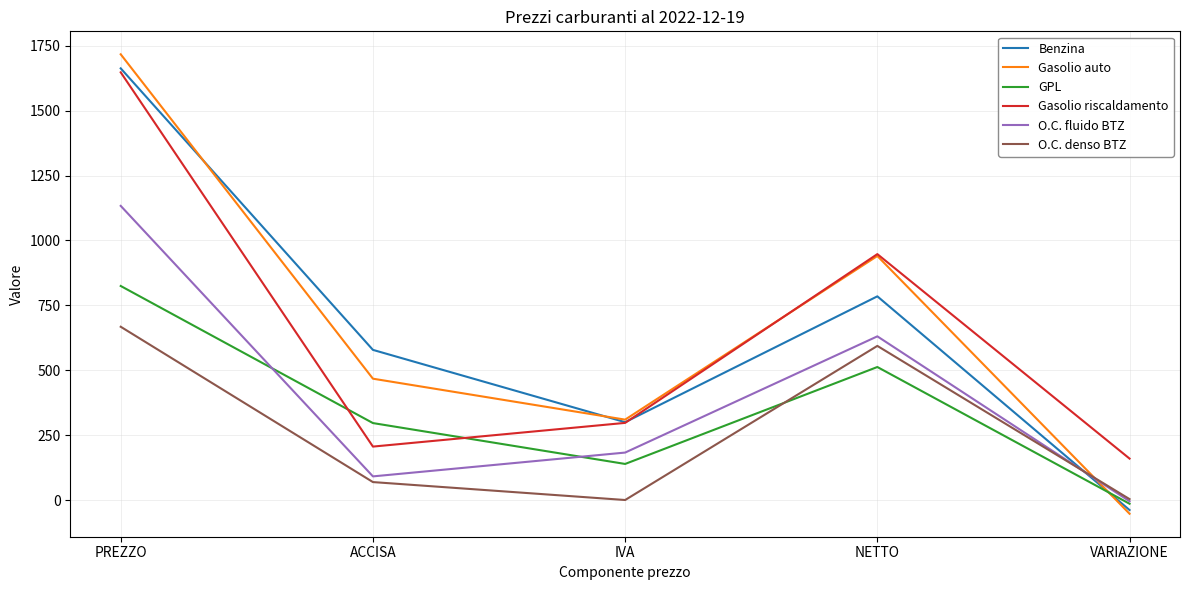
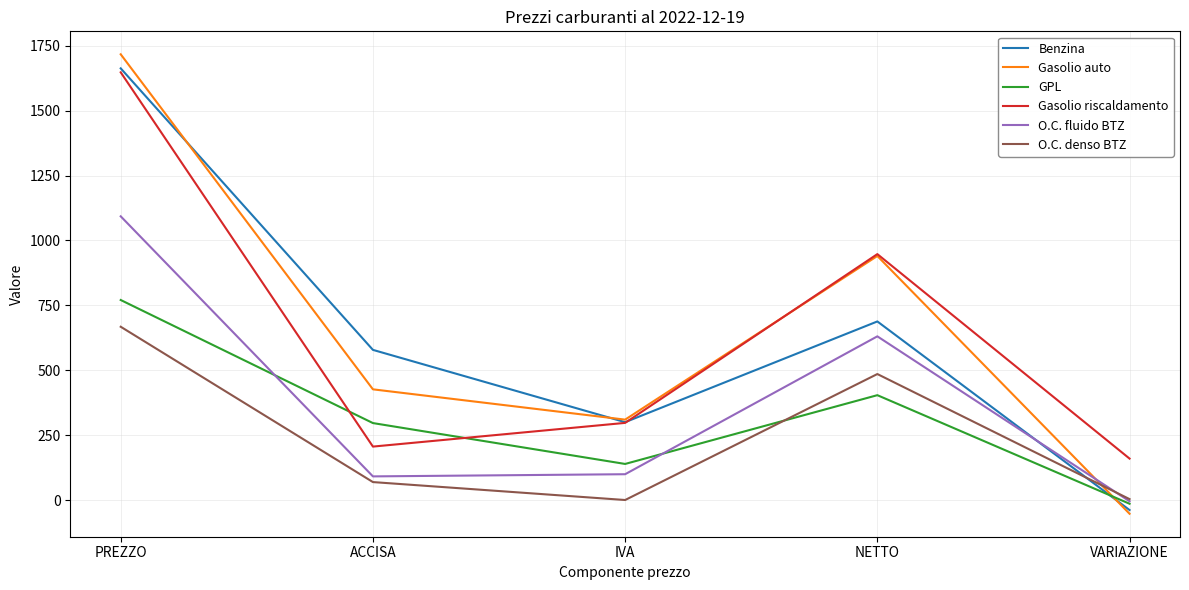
  {
    "Benzina": {
      "PREZZO": 1660,
      "ACCISA": 580,
-     "NETTO": 780,
+     "NETTO": 690,
      "VARIAZIONE": -40
    },
    "Gasolio auto": {
      "PREZZO": 1720,
-     "ACCISA": 470,
+     "ACCISA": 430,
      "IVA": 310,
      "VARIAZIONE": -50
    },
    "GPL": {
-     "PREZZO": 820,
+     "PREZZO": 770,
      "ACCISA": 300,
      "IVA": 140,
-     "NETTO": 510
+     "NETTO": 400
    },
    "Gasolio riscaldamento": {
      "PREZZO": 1650,
      "ACCISA": 210,
      "VARIAZIONE": 160
    },
    "O.C. fluido BTZ": {
-     "PREZZO": 1130,
+     "PREZZO": 1090,
      "ACCISA": 90,
-     "IVA": 180,
+     "IVA": 100,
      "NETTO": 630
    },
    "O.C. denso BTZ": {
      "PREZZO": 670,
      "ACCISA": 70,
      "IVA": 0,
-     "NETTO": 590
+     "NETTO": 490
    }
  }
